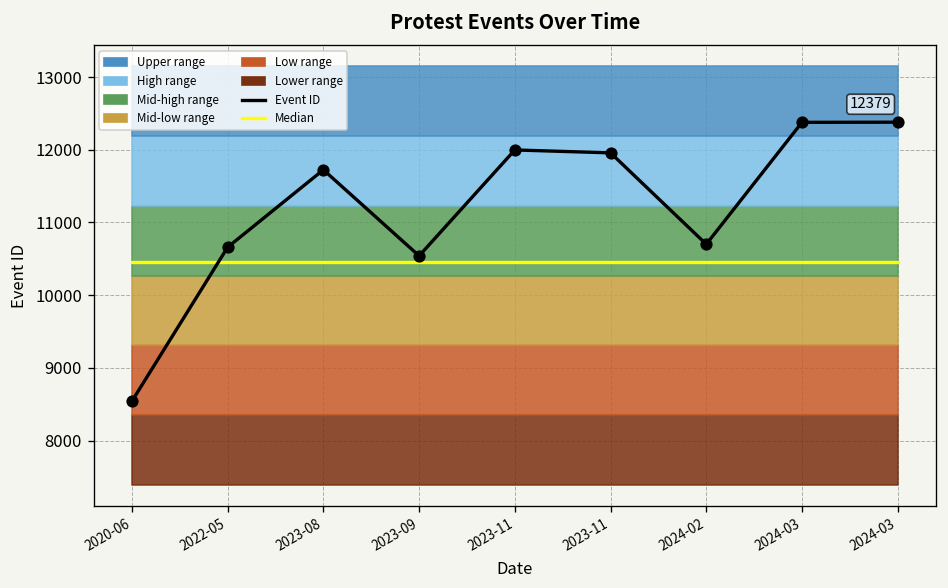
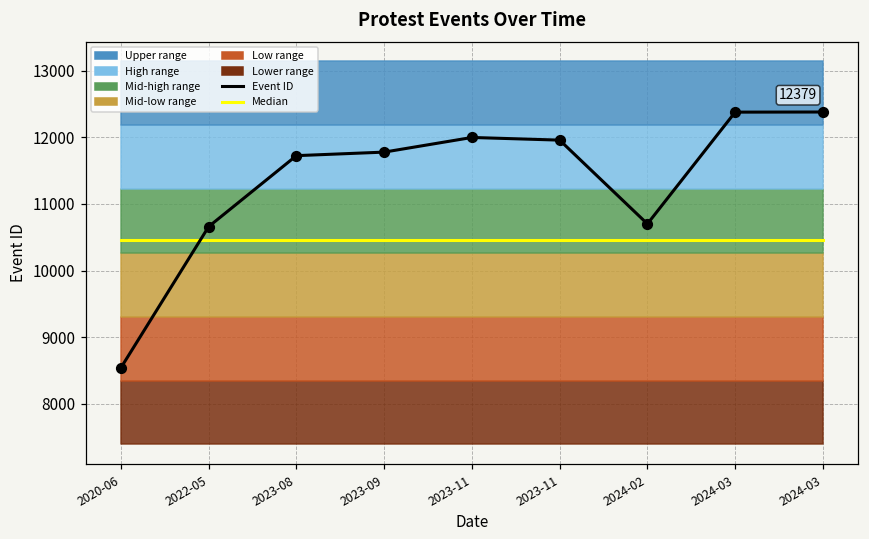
  {
    "Event ID": {
      "2020-06": 8500,
      "2022-05": 10700,
      "2023-08": 11700,
-     "2023-09": 10500,
+     "2023-09": 11800,
      "2024-02": 10700
    },
    "Median": {
      "2020-06": 10500,
      "2022-05": 10500,
      "2023-08": 10500,
      "2023-09": 10500,
      "2024-02": 10500
    }
  }
